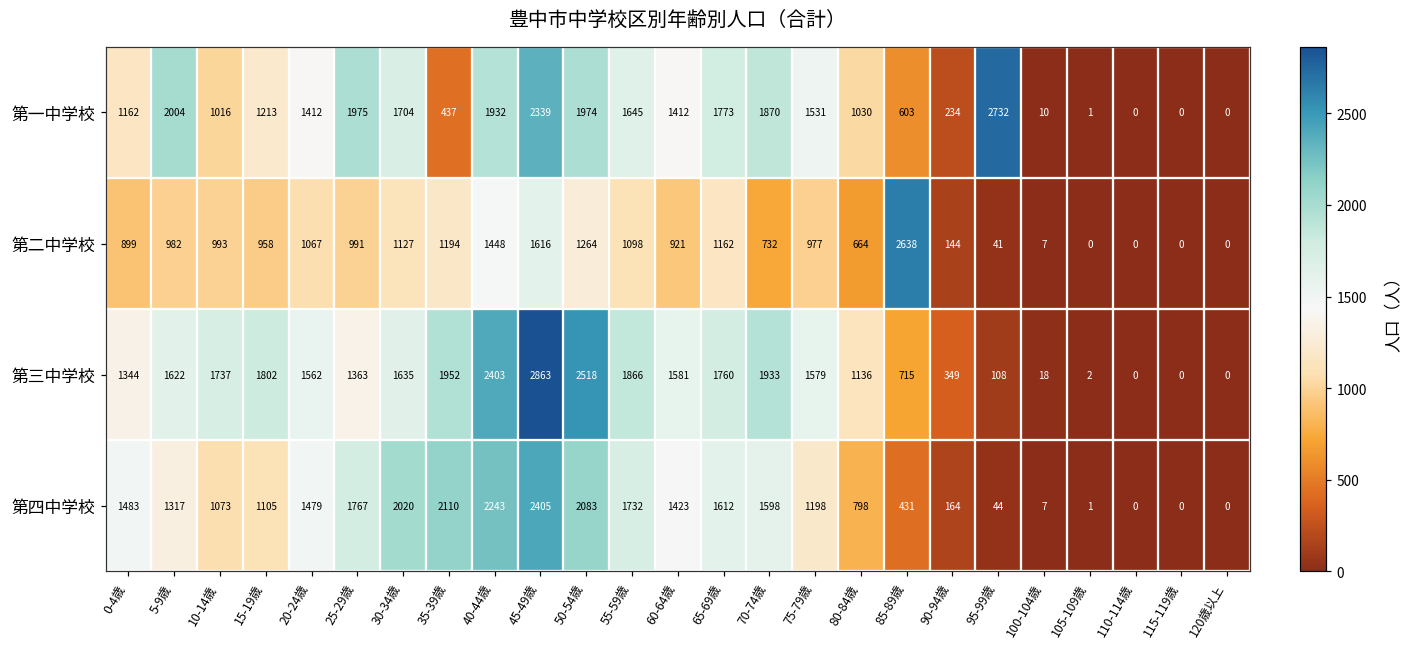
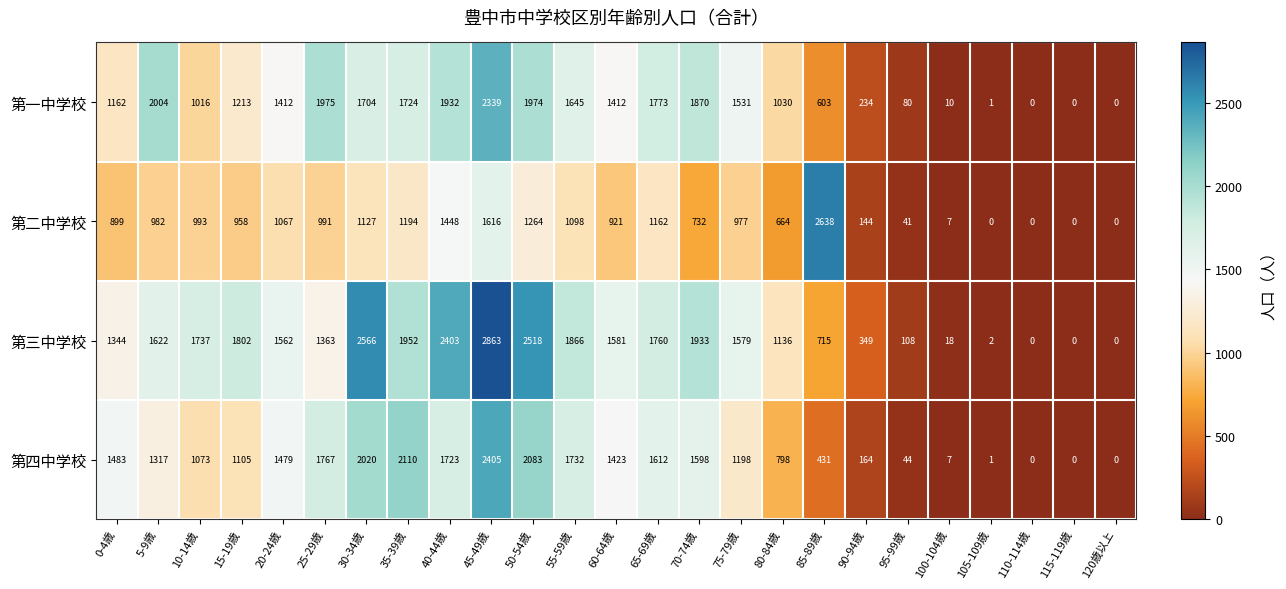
  {
    "第一中学校": {
      "0-4歳": 1162,
      "5-9歳": 2004,
      "10-14歳": 1016,
      "15-19歳": 1213,
      "20-24歳": 1412,
      "25-29歳": 1975,
      "30-34歳": 1704,
-     "35-39歳": 437,
+     "35-39歳": 1724,
      "40-44歳": 1932,
      "45-49歳": 2339,
      "50-54歳": 1974,
      "55-59歳": 1645,
      "60-64歳": 1412,
      "65-69歳": 1773,
      "70-74歳": 1870,
      "75-79歳": 1531,
      "80-84歳": 1030,
      "85-89歳": 603,
      "90-94歳": 234,
-     "95-99歳": 2732,
+     "95-99歳": 80,
      "100-104歳": 10,
      "105-109歳": 1,
      "110-114歳": 0,
      "115-119歳": 0,
      "120歳以上": 0
    },
    "第二中学校": {
      "0-4歳": 899,
      "5-9歳": 982,
      "10-14歳": 993,
      "15-19歳": 958,
      "20-24歳": 1067,
      "25-29歳": 991,
      "30-34歳": 1127,
      "35-39歳": 1194,
      "40-44歳": 1448,
      "45-49歳": 1616,
      "50-54歳": 1264,
      "55-59歳": 1098,
      "60-64歳": 921,
      "65-69歳": 1162,
      "70-74歳": 732,
      "75-79歳": 977,
      "80-84歳": 664,
      "85-89歳": 2638,
      "90-94歳": 144,
      "95-99歳": 41,
      "100-104歳": 7,
      "105-109歳": 0,
      "110-114歳": 0,
      "115-119歳": 0,
      "120歳以上": 0
    },
    "第三中学校": {
      "0-4歳": 1344,
      "5-9歳": 1622,
      "10-14歳": 1737,
      "15-19歳": 1802,
      "20-24歳": 1562,
      "25-29歳": 1363,
-     "30-34歳": 1635,
+     "30-34歳": 2566,
      "35-39歳": 1952,
      "40-44歳": 2403,
      "45-49歳": 2863,
      "50-54歳": 2518,
      "55-59歳": 1866,
      "60-64歳": 1581,
      "65-69歳": 1760,
      "70-74歳": 1933,
      "75-79歳": 1579,
      "80-84歳": 1136,
      "85-89歳": 715,
      "90-94歳": 349,
      "95-99歳": 108,
      "100-104歳": 18,
      "105-109歳": 2,
      "110-114歳": 0,
      "115-119歳": 0,
      "120歳以上": 0
    },
    "第四中学校": {
      "0-4歳": 1483,
      "5-9歳": 1317,
      "10-14歳": 1073,
      "15-19歳": 1105,
      "20-24歳": 1479,
      "25-29歳": 1767,
      "30-34歳": 2020,
      "35-39歳": 2110,
-     "40-44歳": 2243,
+     "40-44歳": 1723,
      "45-49歳": 2405,
      "50-54歳": 2083,
      "55-59歳": 1732,
      "60-64歳": 1423,
      "65-69歳": 1612,
      "70-74歳": 1598,
      "75-79歳": 1198,
      "80-84歳": 798,
      "85-89歳": 431,
      "90-94歳": 164,
      "95-99歳": 44,
      "100-104歳": 7,
      "105-109歳": 1,
      "110-114歳": 0,
      "115-119歳": 0,
      "120歳以上": 0
    }
  }
